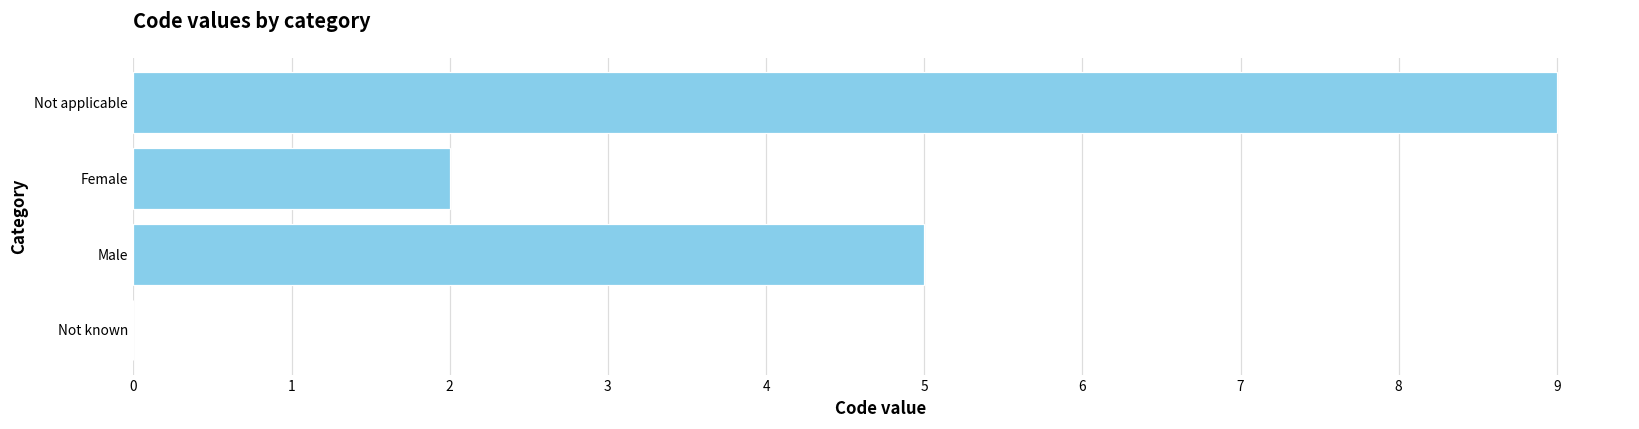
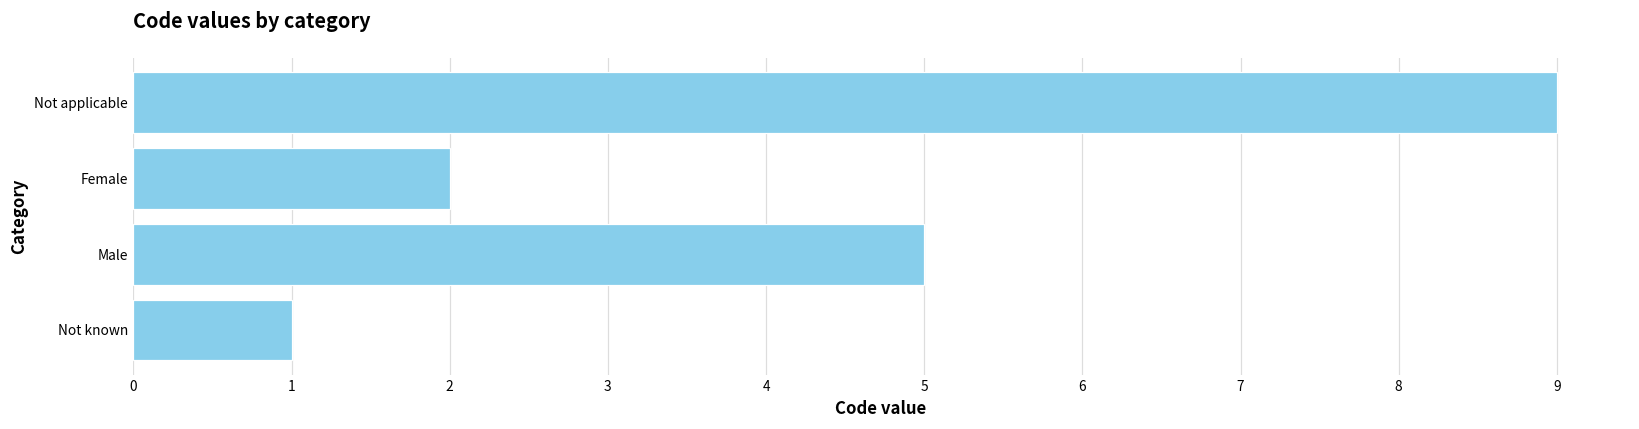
  {
    "Not applicable": 9,
    "Female": 2,
    "Male": 5,
-   "Not known": 0
+   "Not known": 1
  }
